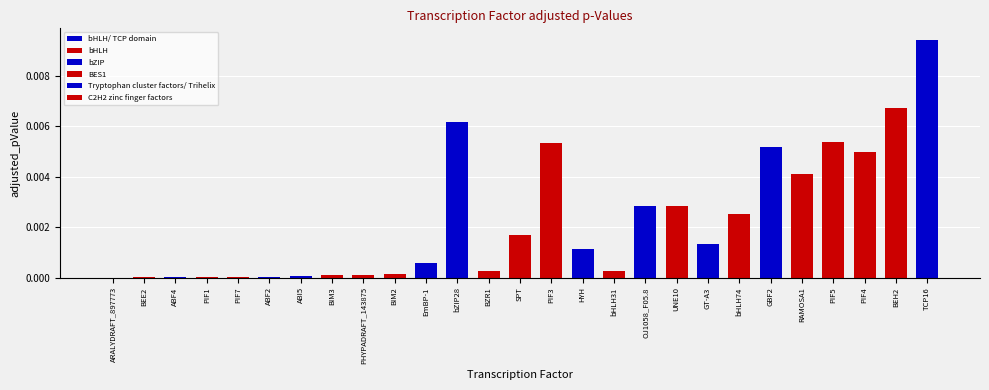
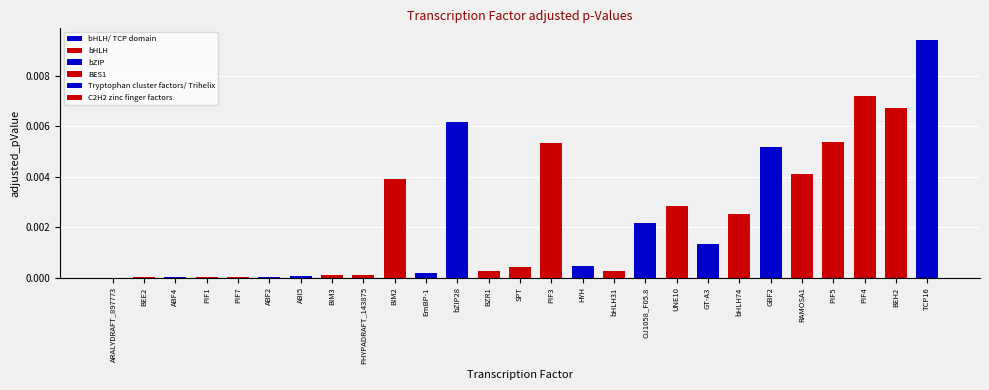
  {
-   "BIM2": 0.0001,
-   "EmBP-1": 0.0006,
+   "BIM2": 0.0039,
+   "EmBP-1": 0.0002,
    "bZIP28": 0.0062,
    "BZR1": 0.0003,
-   "SPT": 0.0017,
+   "SPT": 0.0004,
    "PIF3": 0.0053,
-   "HYH": 0.0012,
+   "HYH": 0.0005,
    "bHLH31": 0.0003,
-   "OJ1058_F05.8": 0.0028,
+   "OJ1058_F05.8": 0.0022,
    "UNE10": 0.0028,
    "GT-A3": 0.0013,
    "bHLH74": 0.0025,
    "GBF2": 0.0052,
    "RAMOSA1": 0.0041,
    "PIF5": 0.0054,
-   "PIF4": 0.0050,
+   "PIF4": 0.0072,
    "BEH2": 0.0067,
    "TCP16": 0.0094
  }
